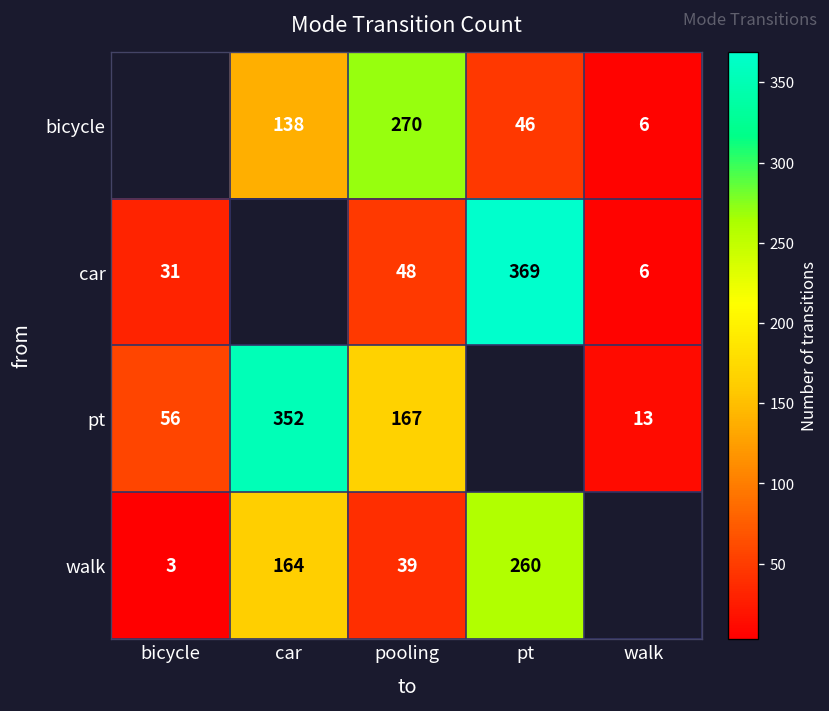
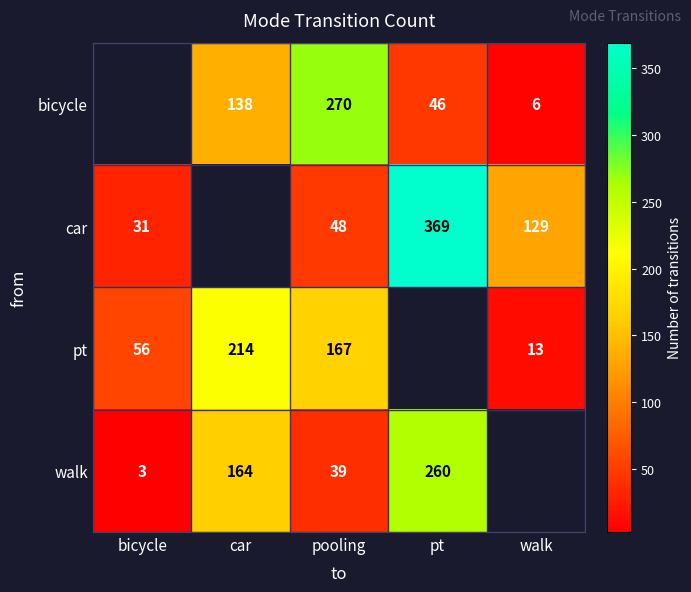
  {
    "bicycle": {
      "car": 138,
      "pooling": 270,
      "pt": 46,
      "walk": 6
    },
    "car": {
      "bicycle": 31,
      "pooling": 48,
      "pt": 369,
-     "walk": 6
+     "walk": 129
    },
    "pt": {
      "bicycle": 56,
-     "car": 352,
+     "car": 214,
      "pooling": 167,
      "walk": 13
    },
    "walk": {
      "bicycle": 3,
      "car": 164,
      "pooling": 39,
      "pt": 260
    }
  }
